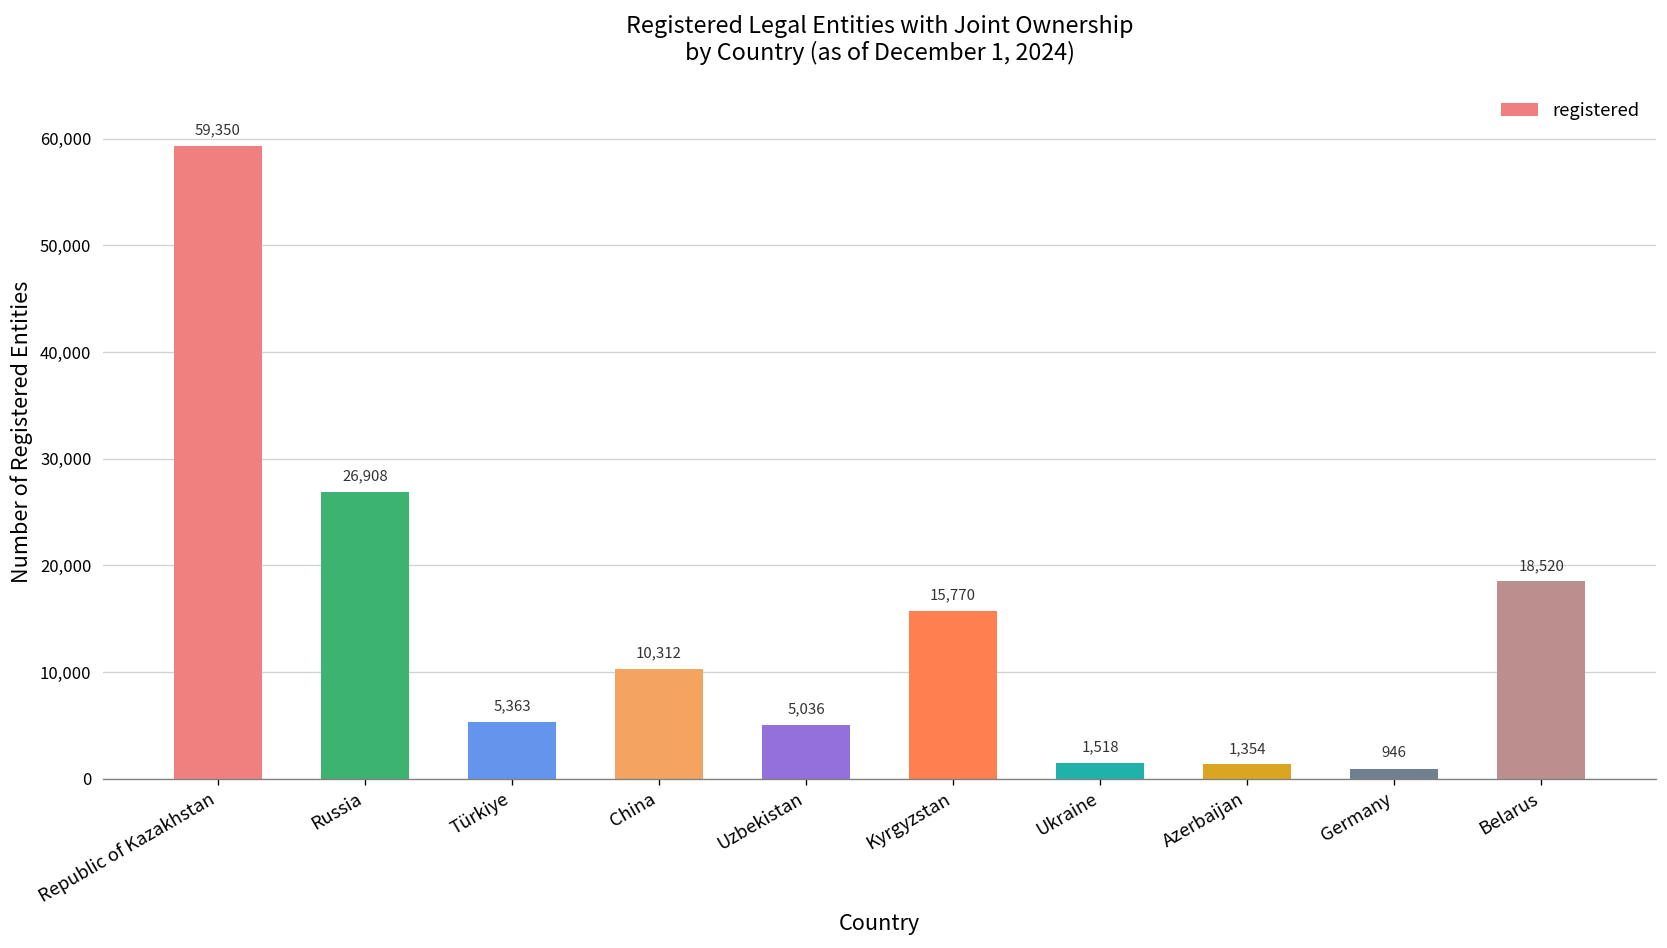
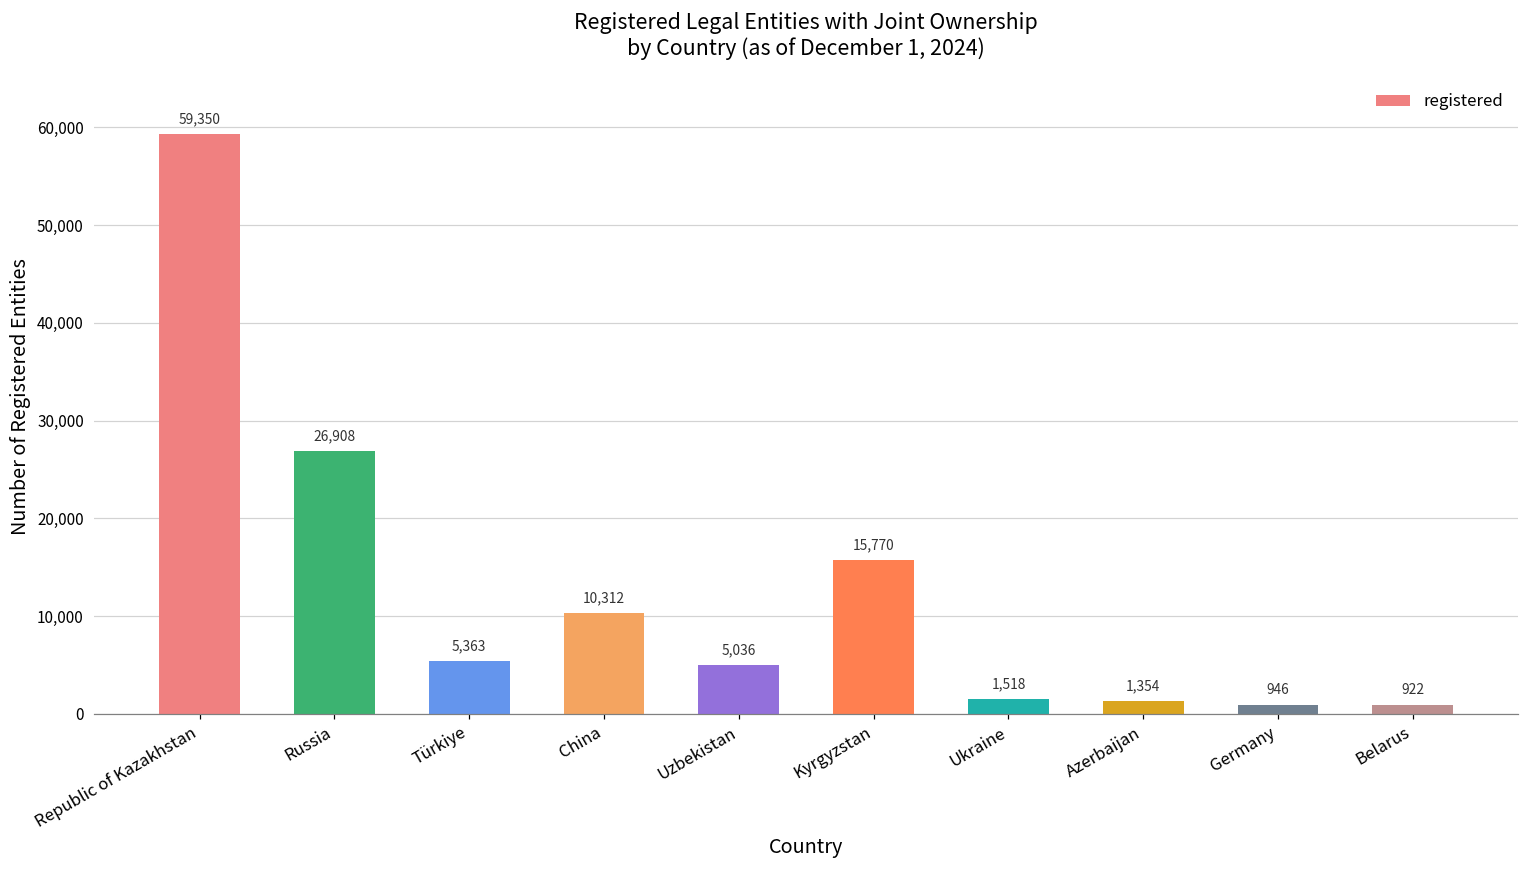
  {
    "Republic of Kazakhstan": "59,350",
    "Russia": "26,908",
    "Türkiye": "5,363",
    "China": "10,312",
    "Uzbekistan": "5,036",
    "Kyrgyzstan": "15,770",
    "Ukraine": "1,518",
    "Azerbaijan": "1,354",
    "Germany": "946",
-   "Belarus": "18,520"
+   "Belarus": "922"
  }
